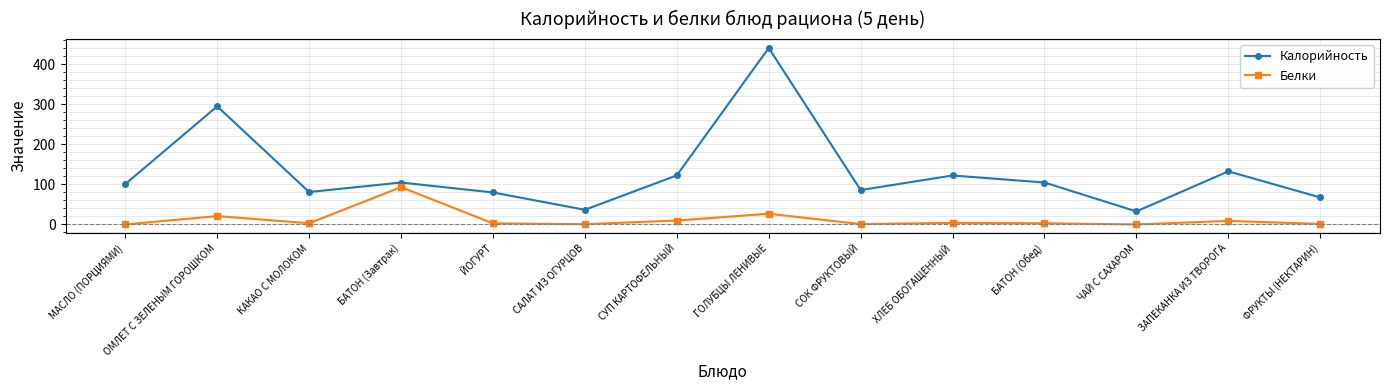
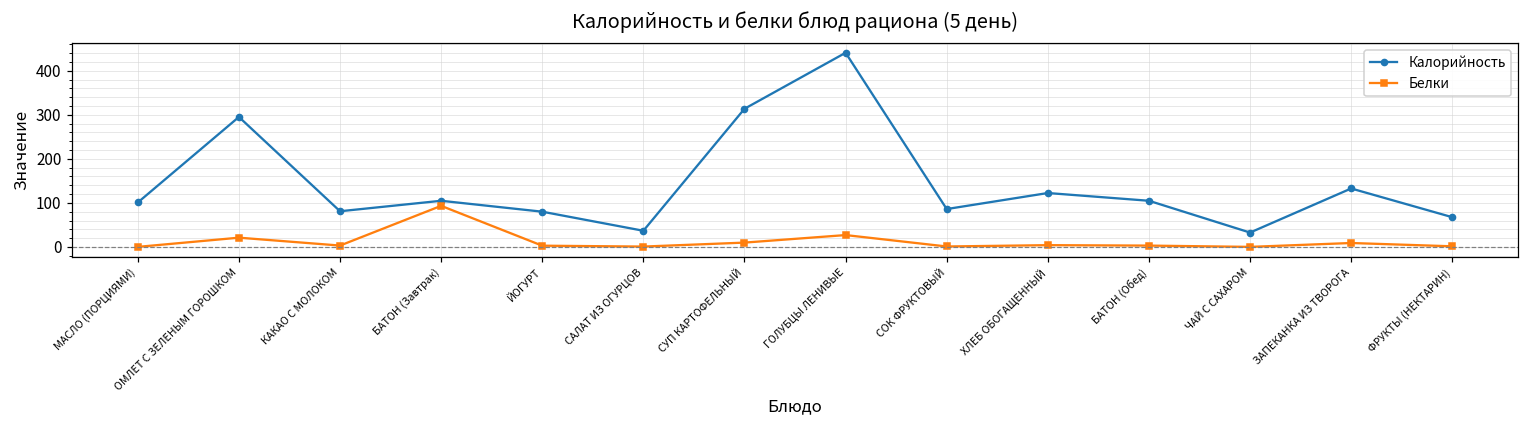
  {
    "Калорийность": {
      "МАСЛО (ПОРЦИЯМИ)": 100,
      "ОМЛЕТ С ЗЕЛЕНЫМ ГОРОШКОМ": 300,
      "КАКАО С МОЛОКОМ": 80,
      "БАТОН (Завтрак)": 100,
      "ЙОГУРТ": 80,
      "САЛАТ ИЗ ОГУРЦОВ": 40,
-     "СУП КАРТОФЕЛЬНЫЙ": 120,
+     "СУП КАРТОФЕЛЬНЫЙ": 310,
      "ГОЛУБЦЫ ЛЕНИВЫЕ": 440,
      "СОК ФРУКТОВЫЙ": 90,
      "ХЛЕБ ОБОГАЩЕННЫЙ": 120,
      "БАТОН (Обед)": 100,
      "ЧАЙ С САХАРОМ": 30,
      "ЗАПЕКАНКА ИЗ ТВОРОГА": 130,
      "ФРУКТЫ (НЕКТАРИН)": 70
    },
    "Белки": {
      "МАСЛО (ПОРЦИЯМИ)": 0,
      "ОМЛЕТ С ЗЕЛЕНЫМ ГОРОШКОМ": 20,
      "КАКАО С МОЛОКОМ": 0,
      "БАТОН (Завтрак)": 90,
      "ЙОГУРТ": 0,
      "САЛАТ ИЗ ОГУРЦОВ": 0,
      "СУП КАРТОФЕЛЬНЫЙ": 10,
      "ГОЛУБЦЫ ЛЕНИВЫЕ": 30,
      "СОК ФРУКТОВЫЙ": 0,
      "ХЛЕБ ОБОГАЩЕННЫЙ": 0,
      "БАТОН (Обед)": 0,
      "ЧАЙ С САХАРОМ": 0,
      "ЗАПЕКАНКА ИЗ ТВОРОГА": 10,
      "ФРУКТЫ (НЕКТАРИН)": 0
    }
  }
